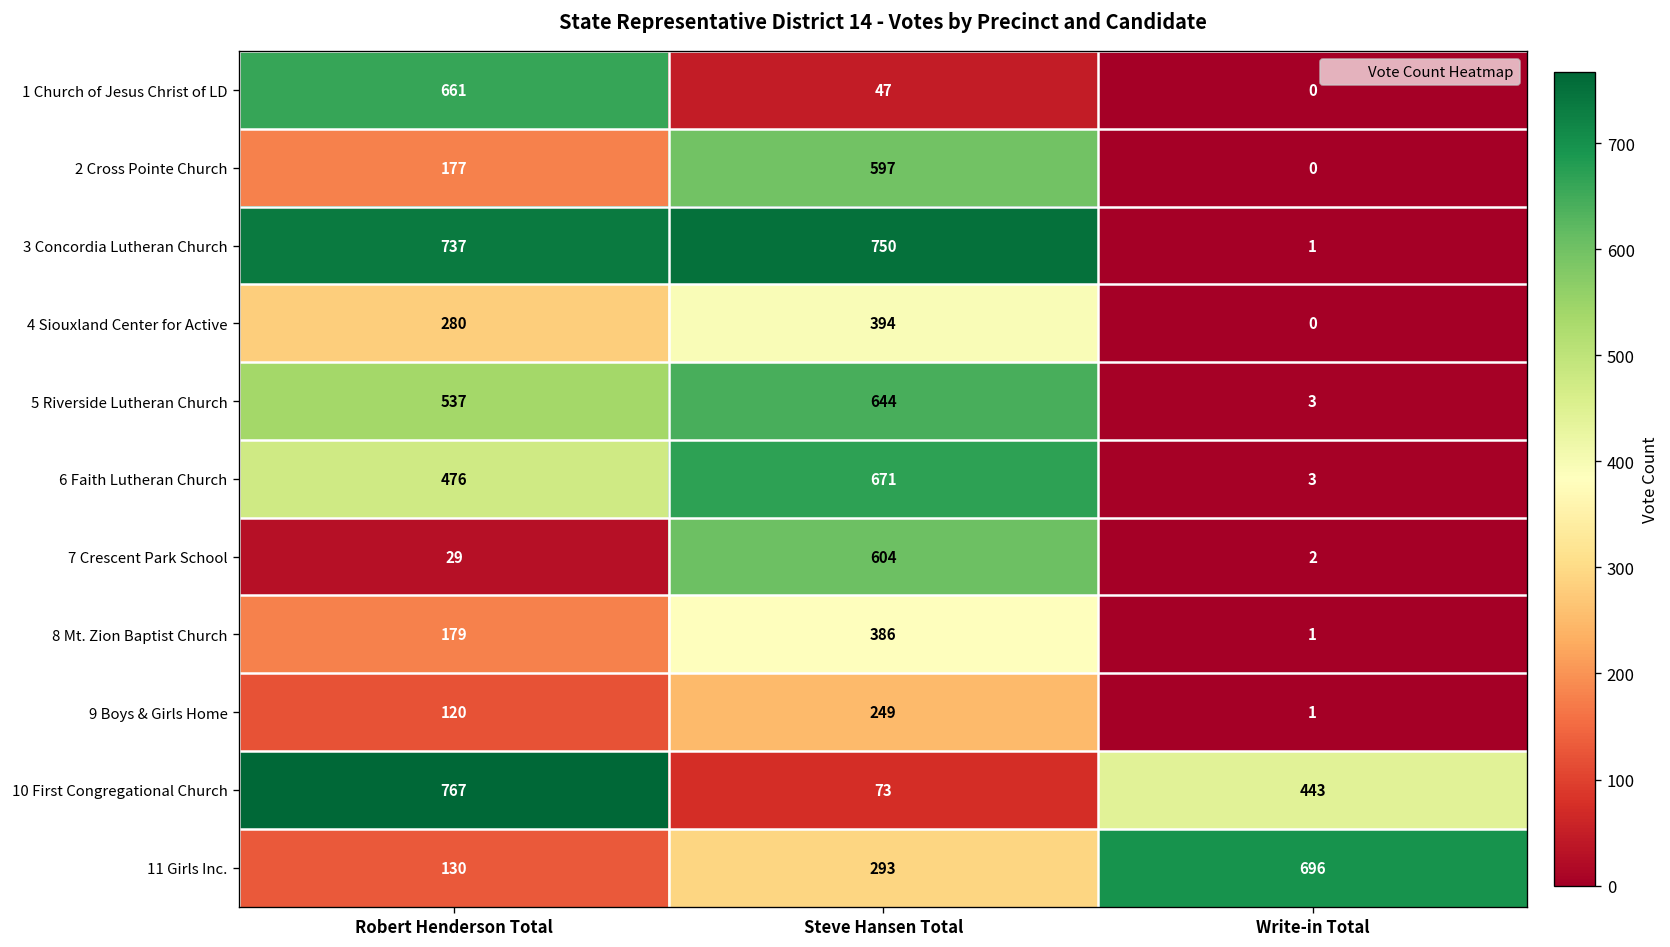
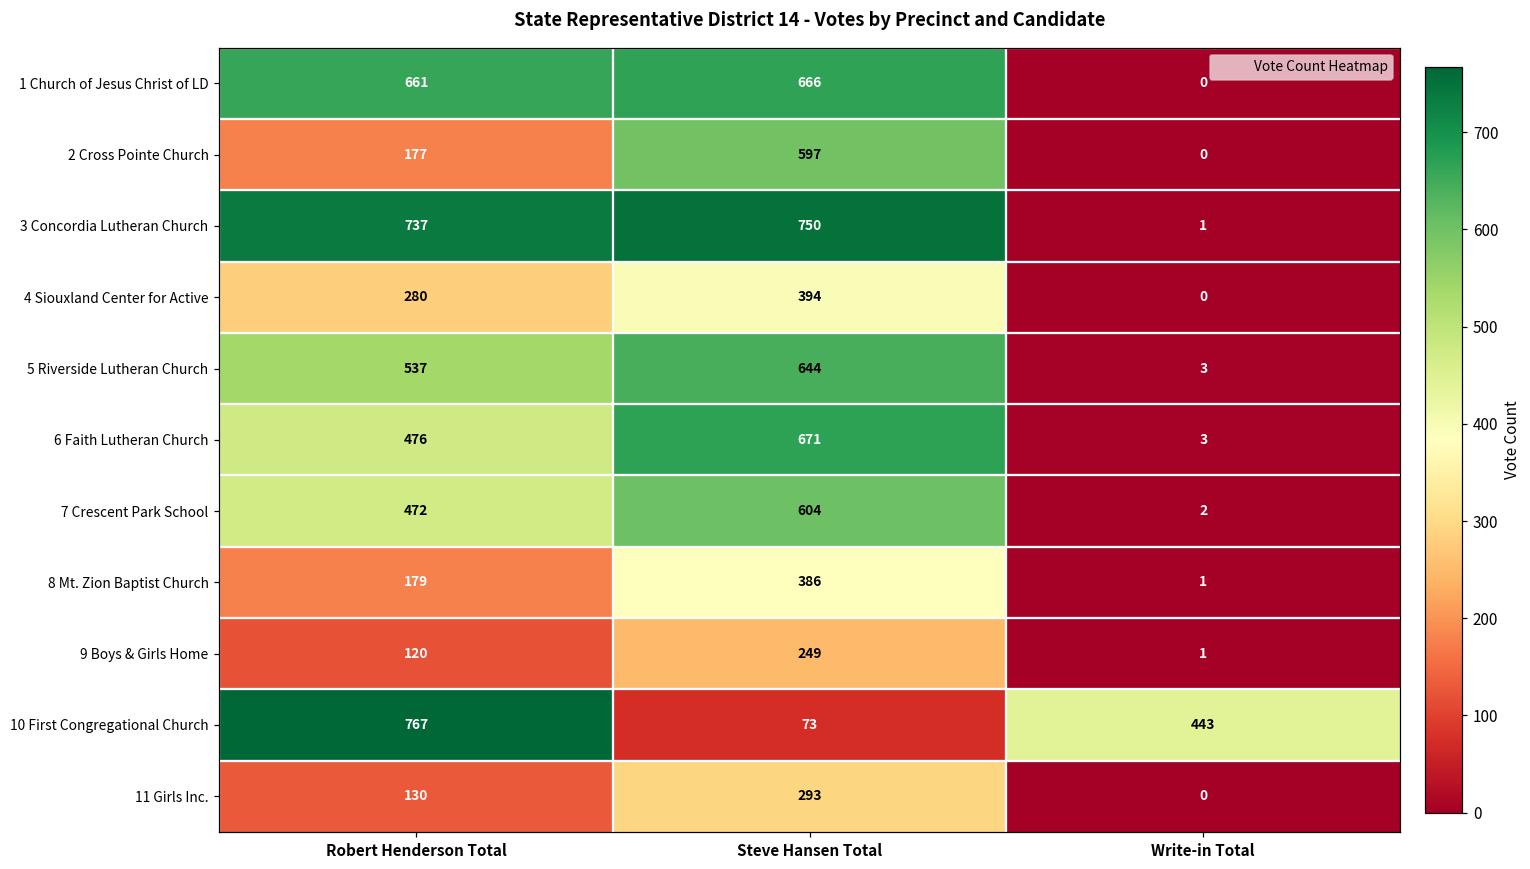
  {
    "1 Church of Jesus Christ of LD": {
      "Robert Henderson Total": 661,
-     "Steve Hansen Total": 47,
+     "Steve Hansen Total": 666,
      "Write-in Total": 0
    },
    "2 Cross Pointe Church": {
      "Robert Henderson Total": 177,
      "Steve Hansen Total": 597,
      "Write-in Total": 0
    },
    "3 Concordia Lutheran Church": {
      "Robert Henderson Total": 737,
      "Steve Hansen Total": 750,
      "Write-in Total": 1
    },
    "4 Siouxland Center for Active": {
      "Robert Henderson Total": 280,
      "Steve Hansen Total": 394,
      "Write-in Total": 0
    },
    "5 Riverside Lutheran Church": {
      "Robert Henderson Total": 537,
      "Steve Hansen Total": 644,
      "Write-in Total": 3
    },
    "6 Faith Lutheran Church": {
      "Robert Henderson Total": 476,
      "Steve Hansen Total": 671,
      "Write-in Total": 3
    },
    "7 Crescent Park School": {
-     "Robert Henderson Total": 29,
+     "Robert Henderson Total": 472,
      "Steve Hansen Total": 604,
      "Write-in Total": 2
    },
    "8 Mt. Zion Baptist Church": {
      "Robert Henderson Total": 179,
      "Steve Hansen Total": 386,
      "Write-in Total": 1
    },
    "9 Boys & Girls Home": {
      "Robert Henderson Total": 120,
      "Steve Hansen Total": 249,
      "Write-in Total": 1
    },
    "10 First Congregational Church": {
      "Robert Henderson Total": 767,
      "Steve Hansen Total": 73,
      "Write-in Total": 443
    },
    "11 Girls Inc.": {
      "Robert Henderson Total": 130,
      "Steve Hansen Total": 293,
-     "Write-in Total": 696
+     "Write-in Total": 0
    }
  }
